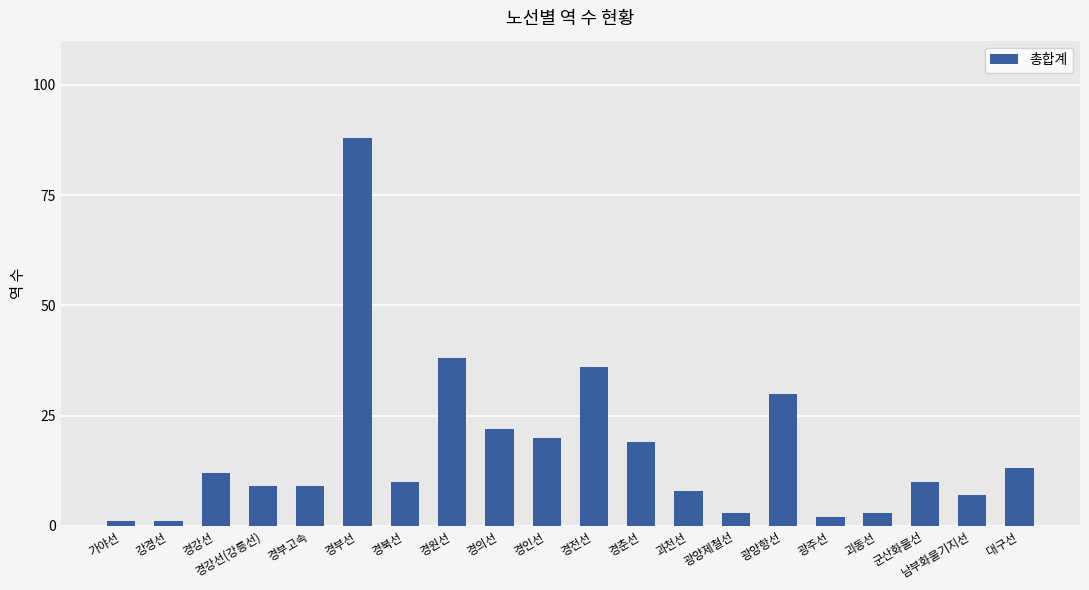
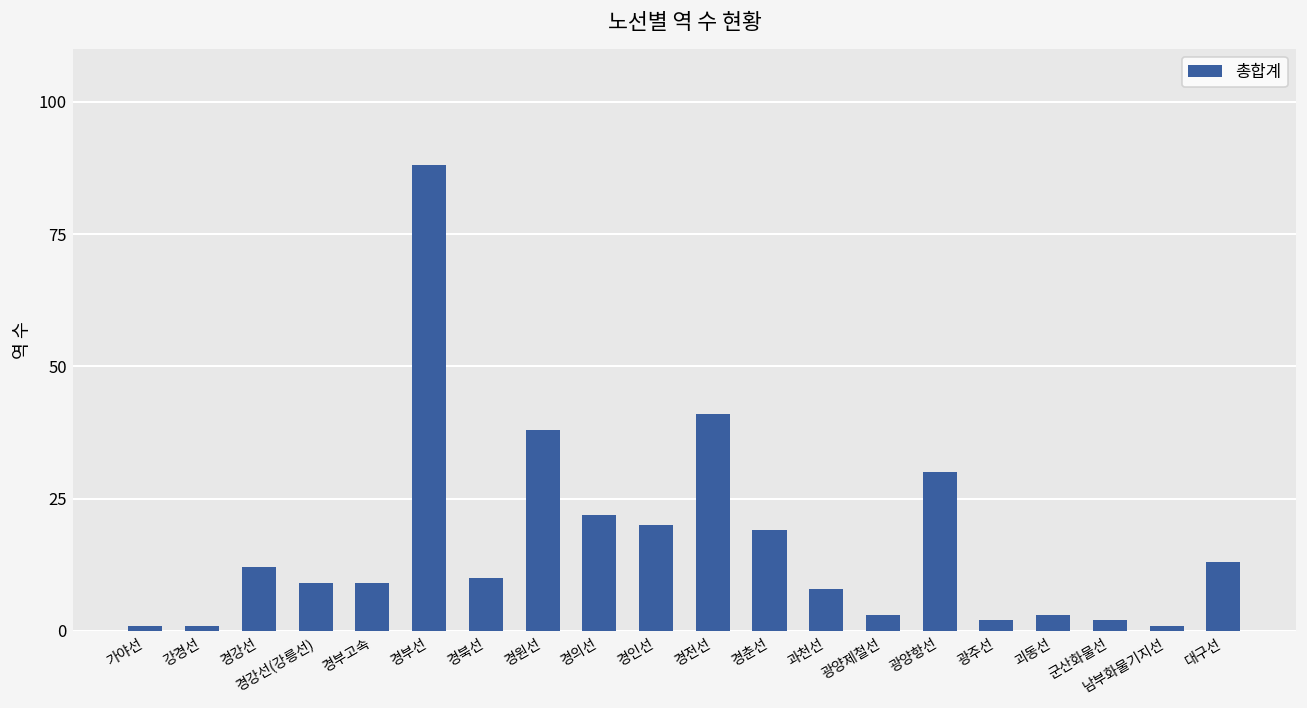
  {
    "가야선": 1,
    "강경선": 1,
    "경강선": 12,
    "경강선(강릉선)": 9,
    "경부고속": 9,
    "경부선": 88,
    "경북선": 10,
    "경원선": 38,
    "경의선": 22,
    "경인선": 20,
-   "경전선": 36,
+   "경전선": 41,
    "경춘선": 19,
    "과천선": 8,
    "광양제철선": 3,
    "광양항선": 30,
    "광주선": 2,
    "괴동선": 3,
-   "군산화물선": 10,
-   "남부화물기지선": 7,
+   "군산화물선": 2,
+   "남부화물기지선": 1,
    "대구선": 13
  }
